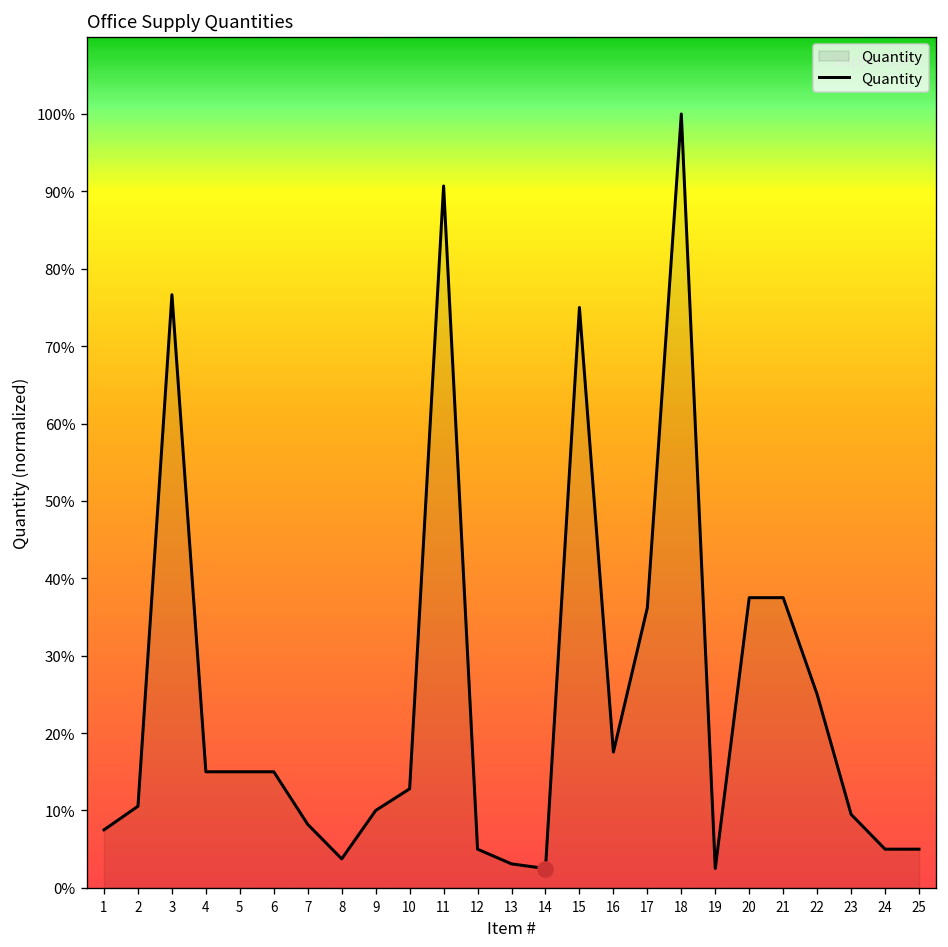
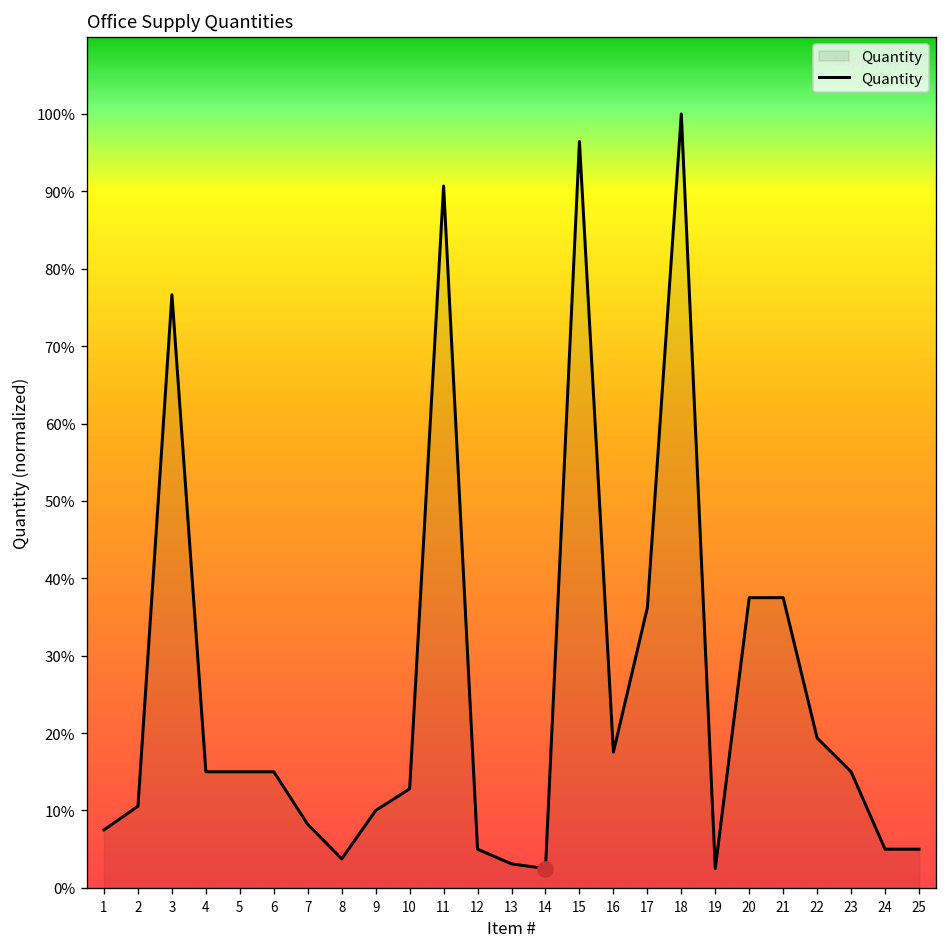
  {
    "Quantity": {
      "1": "8%",
      "2": "11%",
      "3": "77%",
      "4": "15%",
      "5": "15%",
      "6": "15%",
      "7": "8%",
      "8": "4%",
      "9": "10%",
      "10": "13%",
      "11": "91%",
      "12": "5%",
      "13": "3%",
-     "15": "75%",
+     "15": "96%",
      "16": "18%",
      "17": "36%",
      "18": "100%",
      "19": "3%",
      "20": "38%",
      "21": "38%",
-     "22": "25%",
-     "23": "10%",
+     "22": "19%",
+     "23": "15%",
      "24": "5%",
      "25": "5%"
    }
  }
